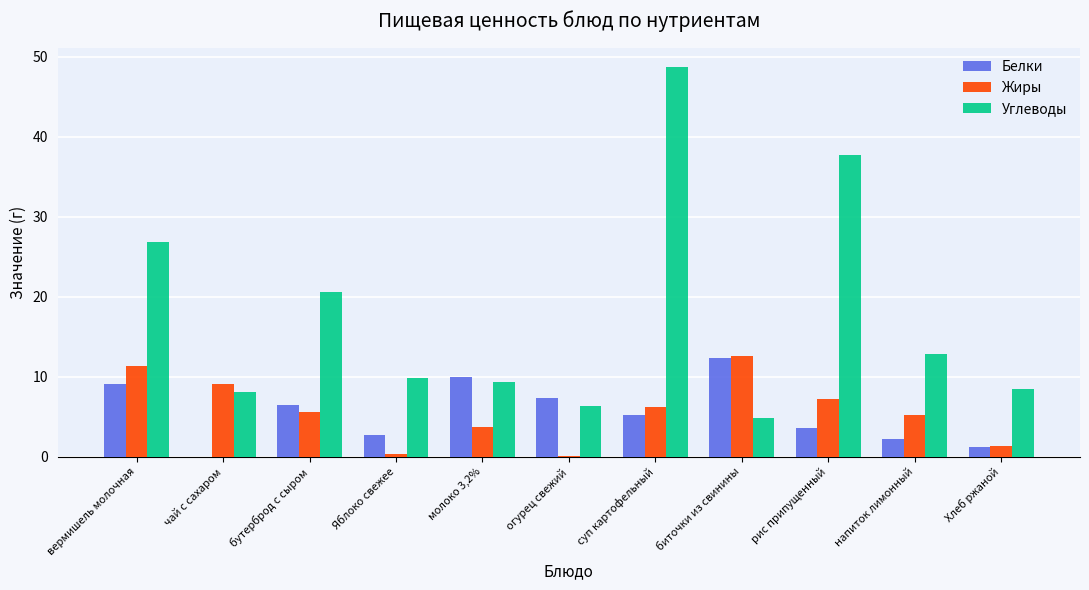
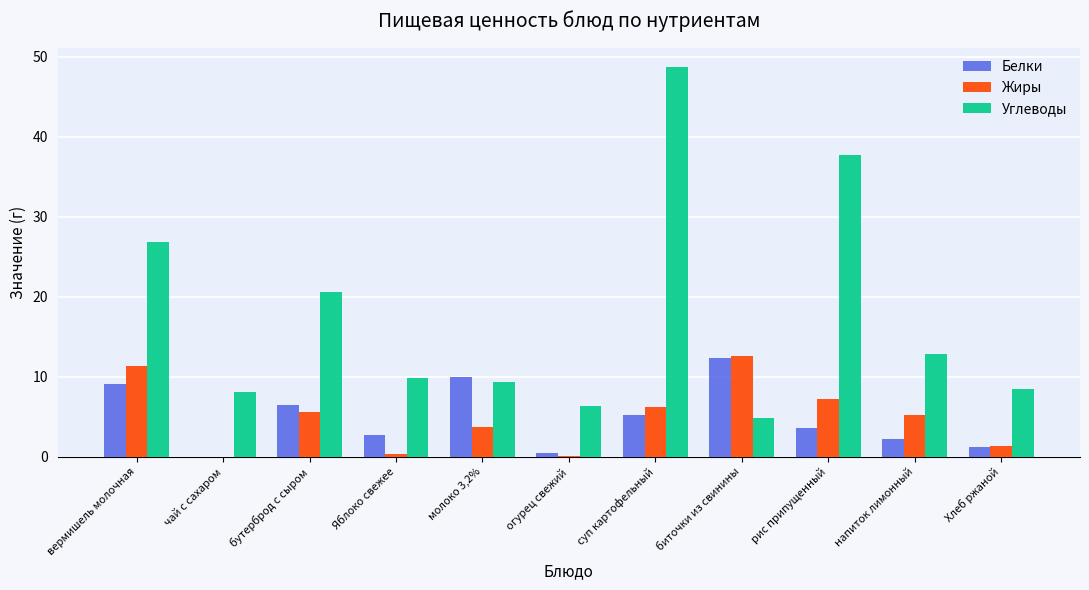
  {
    "Белки": {
      "вермишель молочная": 9,
      "чай с сахаром": 0,
      "бутерброд с сыром": 7,
      "Яблоко свежее": 3,
      "молоко 3,2%": 10,
-     "огурец свежий": 7,
+     "огурец свежий": 1,
      "суп картофельный": 5,
      "биточки из свинины": 12,
      "рис припущенный": 4,
      "напиток лимонный": 2,
      "Хлеб ржаной": 1
    },
    "Жиры": {
      "вермишель молочная": 11,
-     "чай с сахаром": 9,
+     "чай с сахаром": 0,
      "бутерброд с сыром": 6,
      "Яблоко свежее": 0,
      "молоко 3,2%": 4,
      "суп картофельный": 6,
      "биточки из свинины": 13,
      "рис припущенный": 7,
      "напиток лимонный": 5,
      "Хлеб ржаной": 1
    },
    "Углеводы": {
      "вермишель молочная": 27,
      "чай с сахаром": 8,
      "бутерброд с сыром": 21,
      "Яблоко свежее": 10,
      "молоко 3,2%": 9,
      "огурец свежий": 6,
      "суп картофельный": 49,
      "биточки из свинины": 5,
      "рис припущенный": 38,
      "напиток лимонный": 13,
      "Хлеб ржаной": 9
    }
  }
